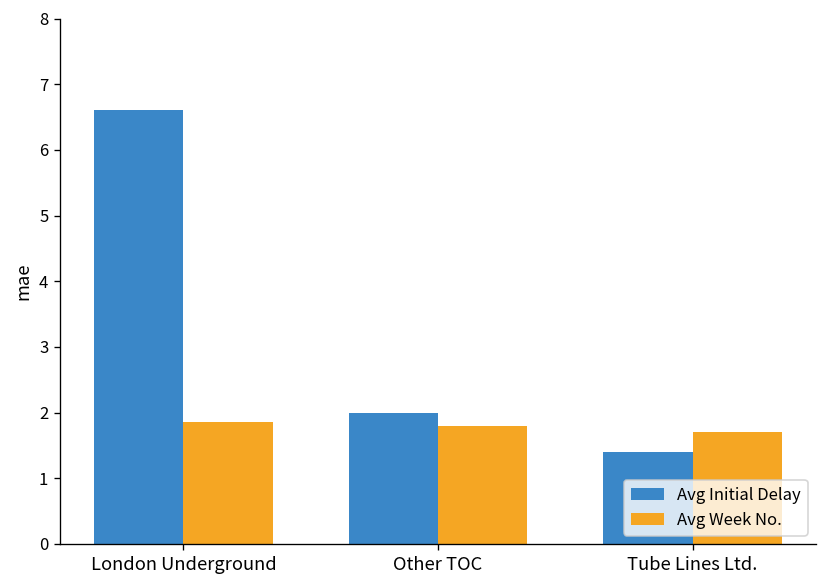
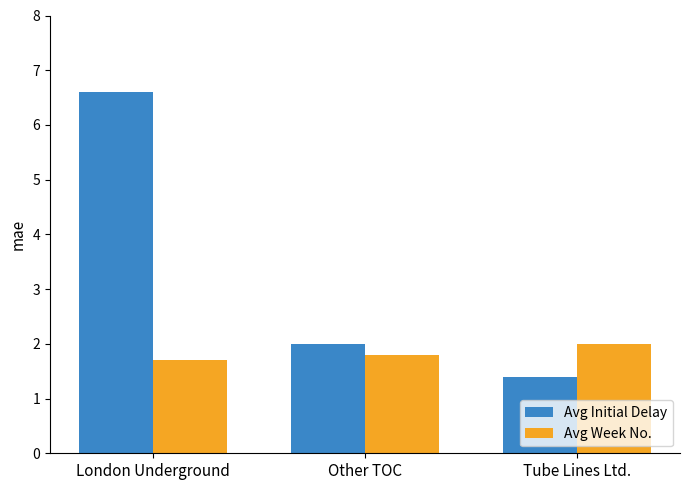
  {
    "Avg Initial Delay": {
      "London Underground": 6.6,
      "Other TOC": 2.0,
      "Tube Lines Ltd.": 1.4
    },
    "Avg Week No.": {
-     "London Underground": 1.9,
+     "London Underground": 1.7,
      "Other TOC": 1.8,
-     "Tube Lines Ltd.": 1.7
+     "Tube Lines Ltd.": 2.0
    }
  }
